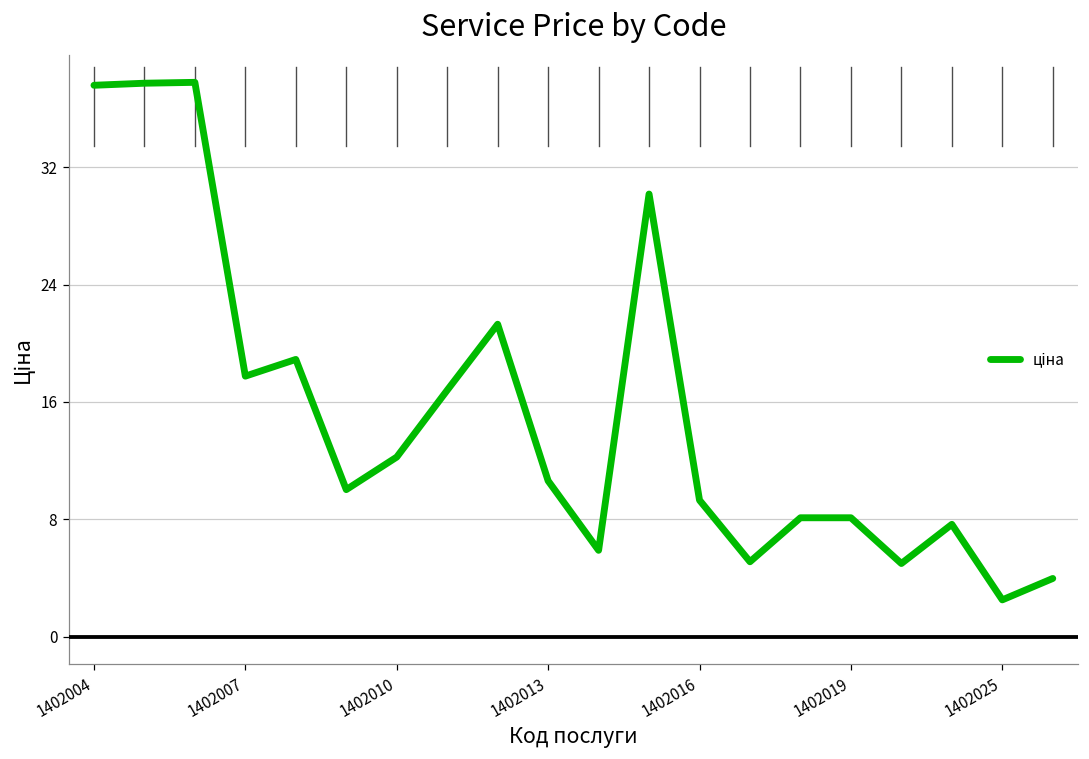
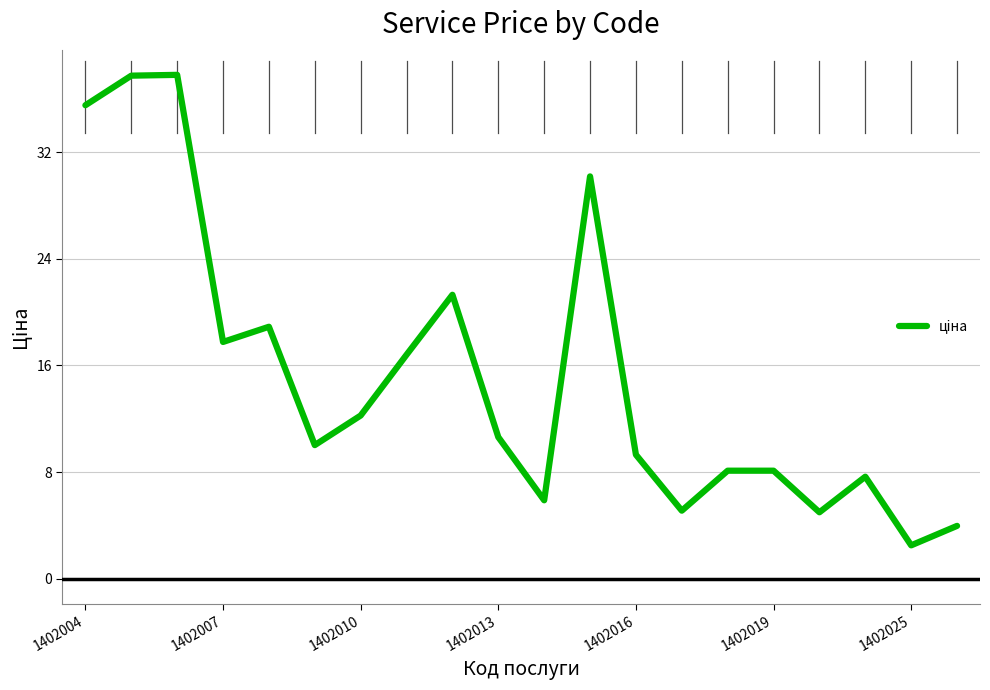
  {
-   "1402004": 37.6,
+   "1402004": 35.5,
    "1402007": 17.8,
    "1402010": 12.2,
    "1402013": 10.6,
    "1402016": 9.3,
    "1402019": 8.1,
    "1402025": 2.5
  }
